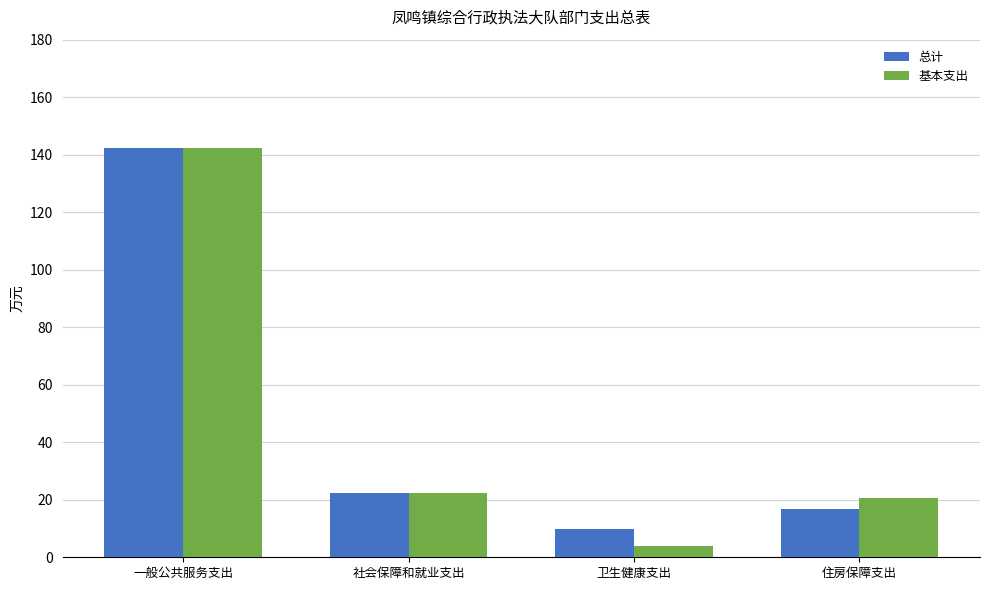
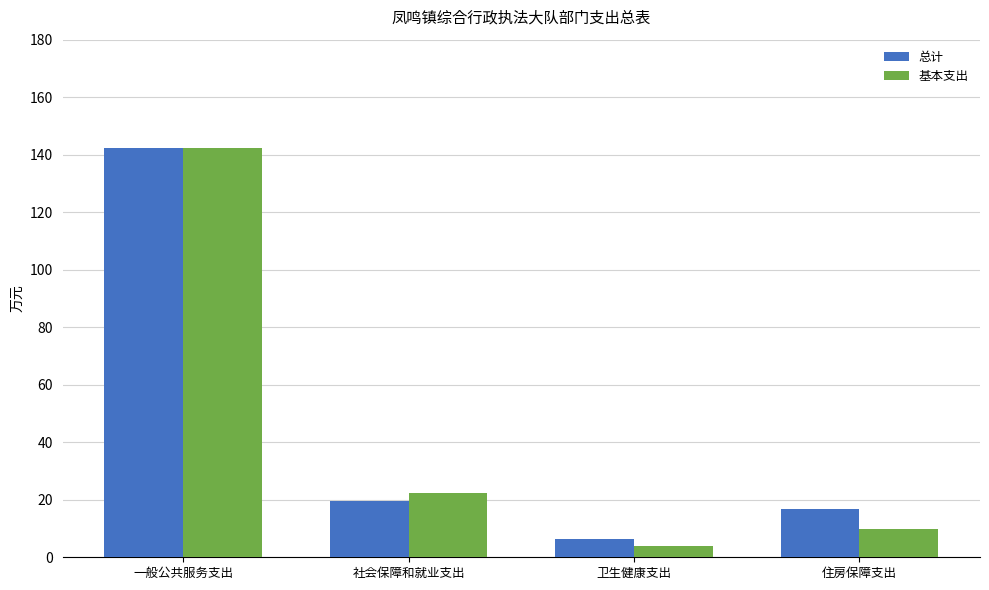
  {
    "总计": {
      "一般公共服务支出": 142,
-     "社会保障和就业支出": 22,
-     "卫生健康支出": 10,
+     "社会保障和就业支出": 20,
+     "卫生健康支出": 7,
      "住房保障支出": 17
    },
    "基本支出": {
      "一般公共服务支出": 142,
      "社会保障和就业支出": 22,
      "卫生健康支出": 4,
-     "住房保障支出": 21
+     "住房保障支出": 10
    }
  }
